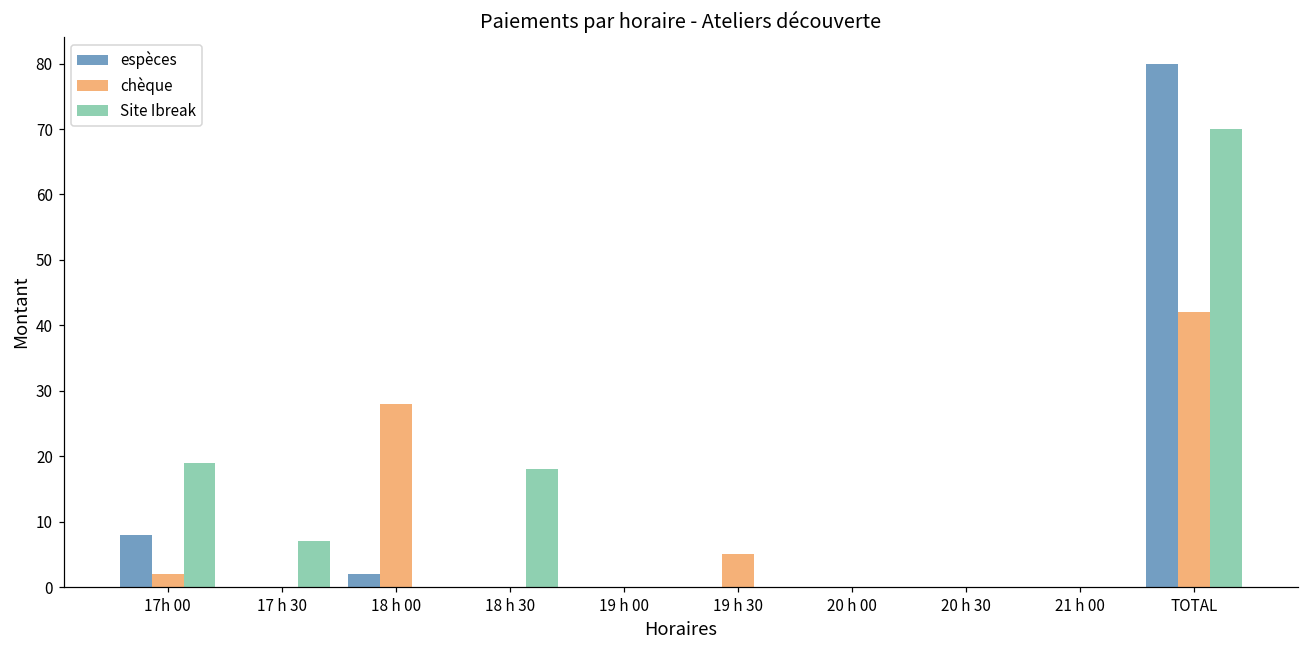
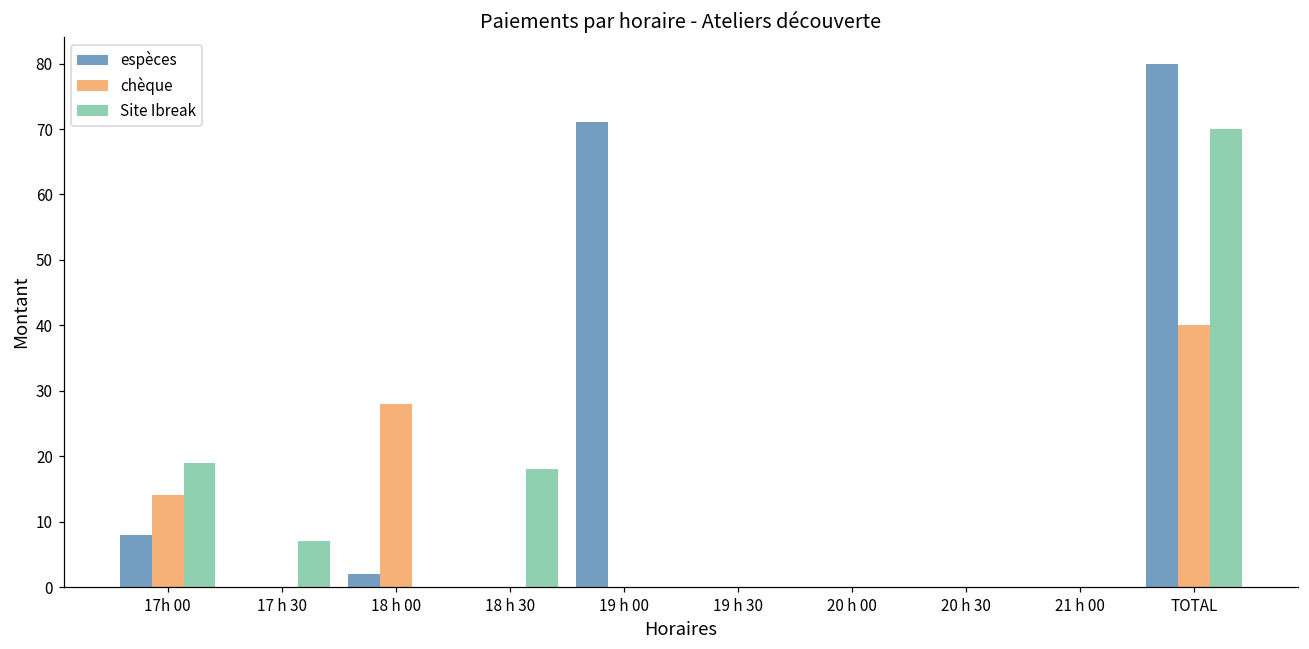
  {
    "espèces": {
      "17h 00": 8,
      "17 h 30": 0,
      "18 h 00": 2,
      "18 h 30": 0,
-     "19 h 00": 0,
+     "19 h 00": 71,
      "19 h 30": 0,
      "20 h 00": 0,
      "20 h 30": 0,
      "21 h 00": 0,
      "TOTAL": 80
    },
    "chèque": {
-     "17h 00": 2,
+     "17h 00": 14,
      "17 h 30": 0,
      "18 h 00": 28,
      "18 h 30": 0,
      "19 h 00": 0,
-     "19 h 30": 5,
+     "19 h 30": 0,
      "20 h 00": 0,
      "20 h 30": 0,
      "21 h 00": 0,
-     "TOTAL": 42
+     "TOTAL": 40
    },
    "Site Ibreak": {
      "17h 00": 19,
      "17 h 30": 7,
      "18 h 00": 0,
      "18 h 30": 18,
      "19 h 00": 0,
      "19 h 30": 0,
      "20 h 00": 0,
      "20 h 30": 0,
      "21 h 00": 0,
      "TOTAL": 70
    }
  }
